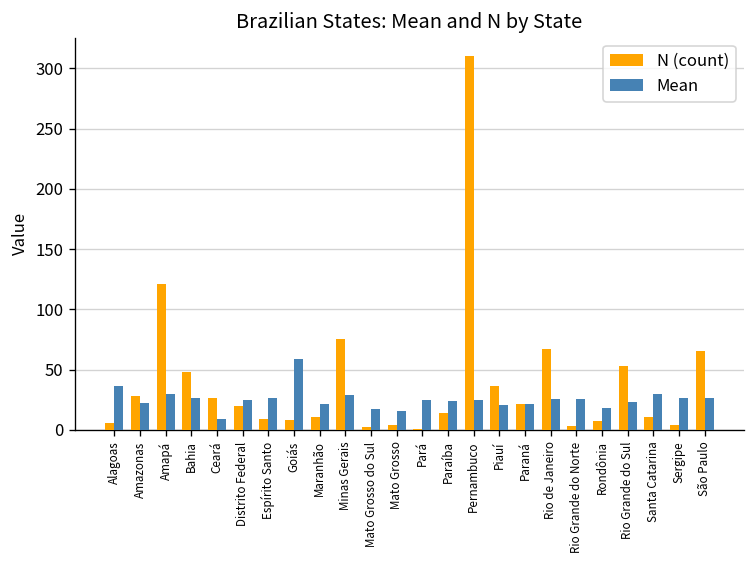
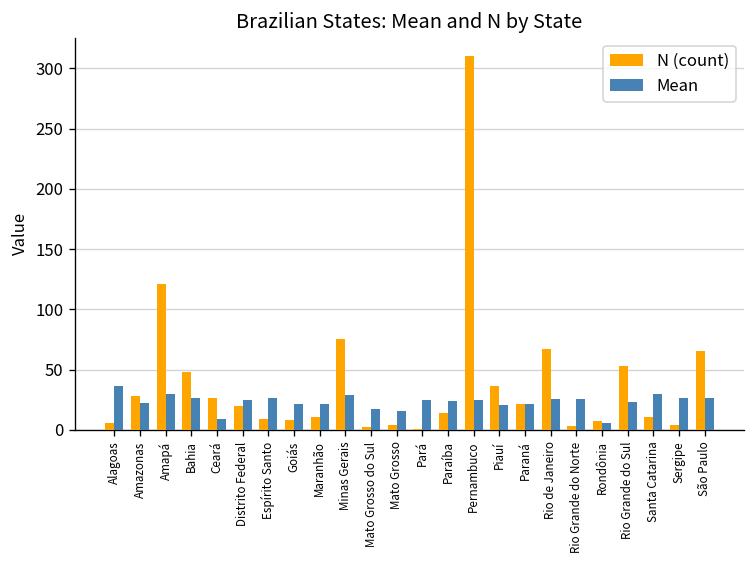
  {
    "N (count)": {
      "Alagoas": 6,
      "Amazonas": 28,
      "Amapá": 121,
      "Bahia": 48,
      "Ceará": 26,
      "Distrito Federal": 20,
      "Espírito Santo": 9,
      "Goiás": 8,
      "Maranhão": 11,
      "Minas Gerais": 75,
      "Mato Grosso": 4,
      "Paraíba": 14,
      "Pernambuco": 310,
      "Piauí": 36,
      "Paraná": 21,
      "Rio de Janeiro": 67,
      "Rio Grande do Norte": 3,
      "Rondônia": 7,
      "Rio Grande do Sul": 53,
      "Santa Catarina": 11,
      "Sergipe": 4,
      "São Paulo": 65
    },
    "Mean": {
      "Alagoas": 36,
      "Amazonas": 22,
      "Amapá": 30,
      "Bahia": 26,
      "Ceará": 9,
      "Distrito Federal": 25,
      "Espírito Santo": 26,
-     "Goiás": 58,
+     "Goiás": 21,
      "Maranhão": 21,
      "Minas Gerais": 29,
      "Mato Grosso do Sul": 17,
      "Mato Grosso": 16,
      "Pará": 25,
      "Paraíba": 24,
      "Pernambuco": 25,
      "Piauí": 21,
      "Paraná": 21,
      "Rio de Janeiro": 25,
      "Rio Grande do Norte": 25,
-     "Rondônia": 18,
+     "Rondônia": 6,
      "Rio Grande do Sul": 23,
      "Santa Catarina": 30,
      "Sergipe": 27,
      "São Paulo": 26
    }
  }
